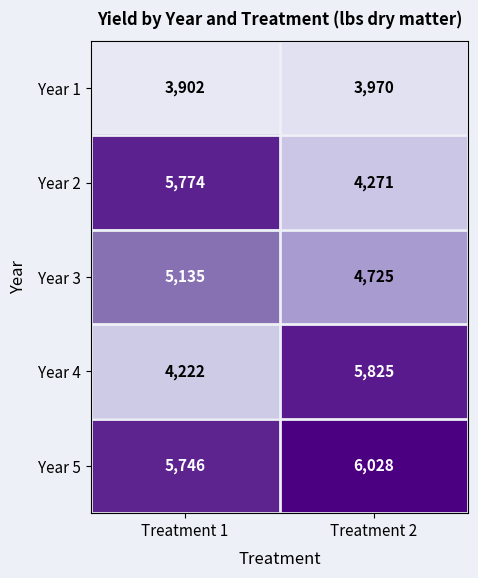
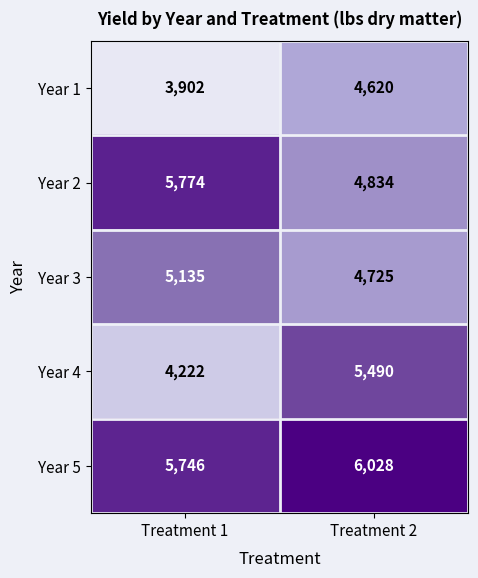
  {
    "Year 1": {
      "Treatment 1": "3,902",
-     "Treatment 2": "3,970"
+     "Treatment 2": "4,620"
    },
    "Year 2": {
      "Treatment 1": "5,774",
-     "Treatment 2": "4,271"
+     "Treatment 2": "4,834"
    },
    "Year 3": {
      "Treatment 1": "5,135",
      "Treatment 2": "4,725"
    },
    "Year 4": {
      "Treatment 1": "4,222",
-     "Treatment 2": "5,825"
+     "Treatment 2": "5,490"
    },
    "Year 5": {
      "Treatment 1": "5,746",
      "Treatment 2": "6,028"
    }
  }
